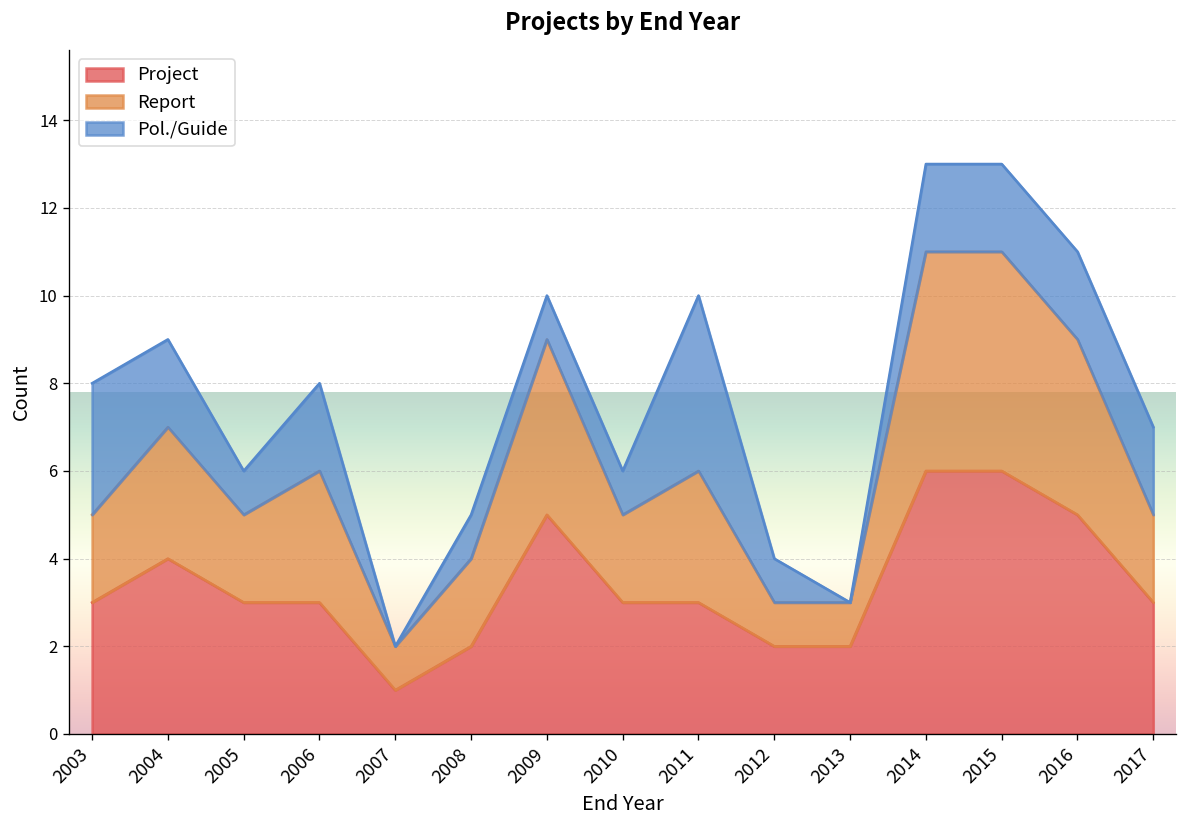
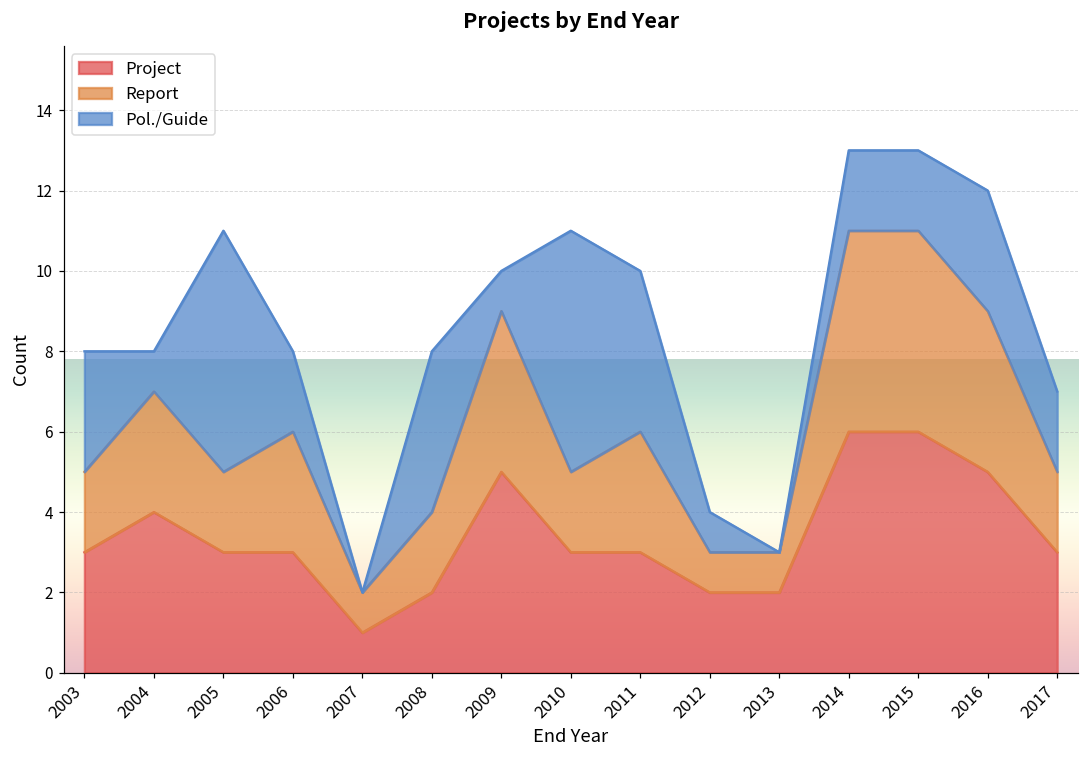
  {
    "Pol./Guide": {
      "2003": 3,
-     "2004": 2,
-     "2005": 1,
+     "2004": 1,
+     "2005": 6,
      "2006": 2,
-     "2008": 1,
+     "2008": 4,
      "2009": 1,
-     "2010": 1,
+     "2010": 6,
      "2011": 4,
      "2012": 1,
      "2014": 2,
      "2015": 2,
-     "2016": 2,
+     "2016": 3,
      "2017": 2
    }
  }
